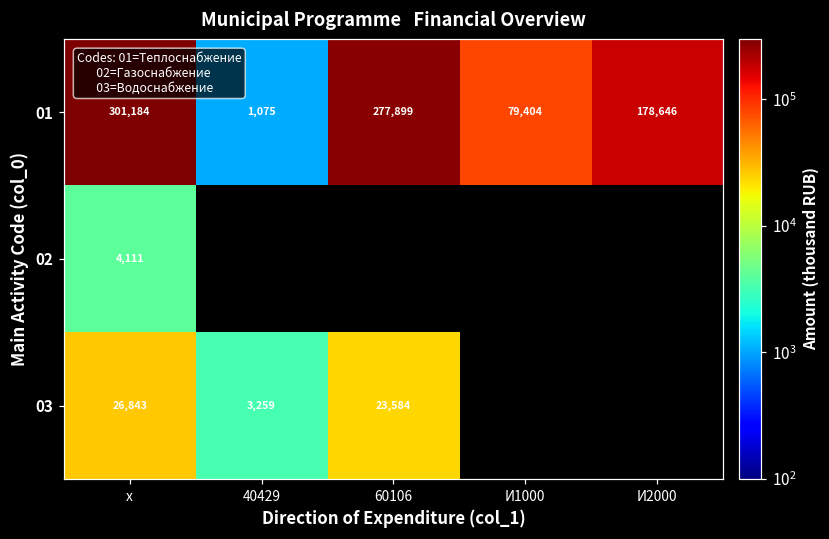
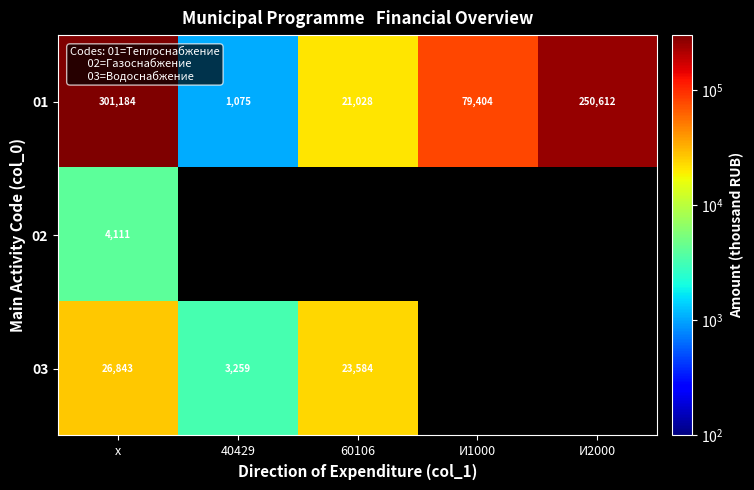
  {
    "01": {
      "x": "301,184",
      "40429": "1,075",
-     "60106": "277,899",
+     "60106": "21,028",
      "И1000": "79,404",
-     "И2000": "178,646"
+     "И2000": "250,612"
    },
    "02": {
      "x": "4,111"
    },
    "03": {
      "x": "26,843",
      "40429": "3,259",
      "60106": "23,584"
    }
  }
